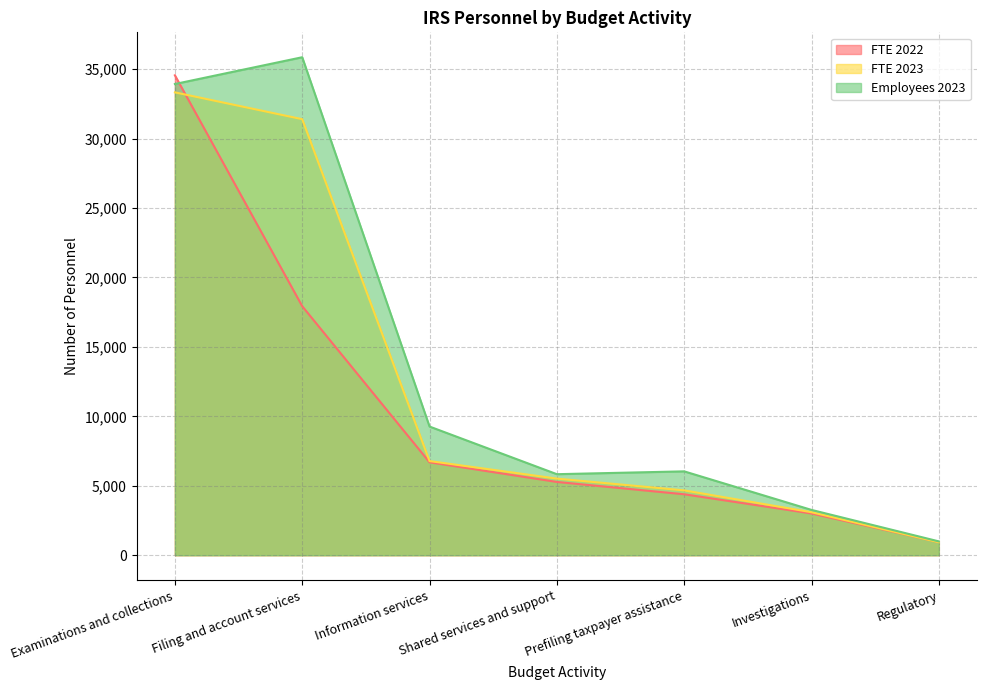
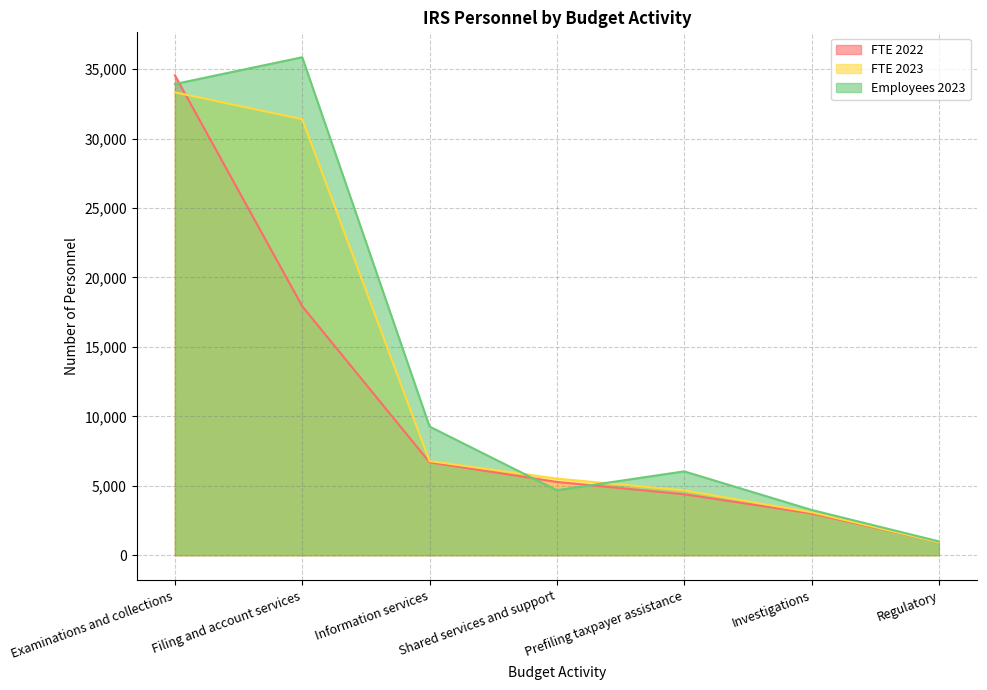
  {
    "FTE 2022": {
      "Examinations and collections": "34,600",
      "Filing and account services": "17,900",
      "Shared services and support": "5,300",
      "Prefiling taxpayer assistance": "4,400"
    },
    "FTE 2023": {
      "Examinations and collections": "33,300",
      "Filing and account services": "31,400",
      "Shared services and support": "5,500",
      "Prefiling taxpayer assistance": "4,700"
    },
    "Employees 2023": {
      "Examinations and collections": "33,900",
      "Filing and account services": "35,900",
      "Information services": "9,300",
-     "Shared services and support": "5,800",
+     "Shared services and support": "4,700",
      "Prefiling taxpayer assistance": "6,000"
    }
  }
